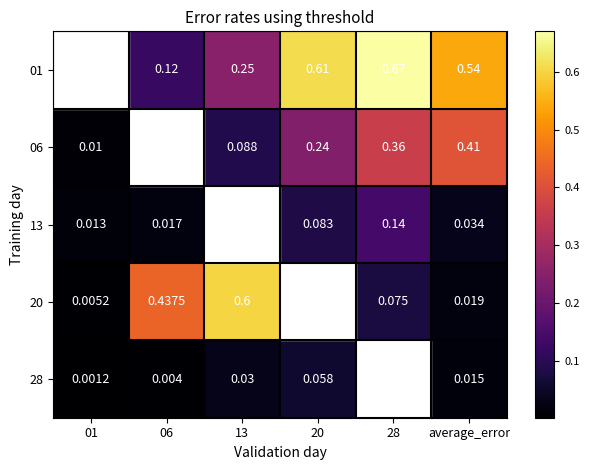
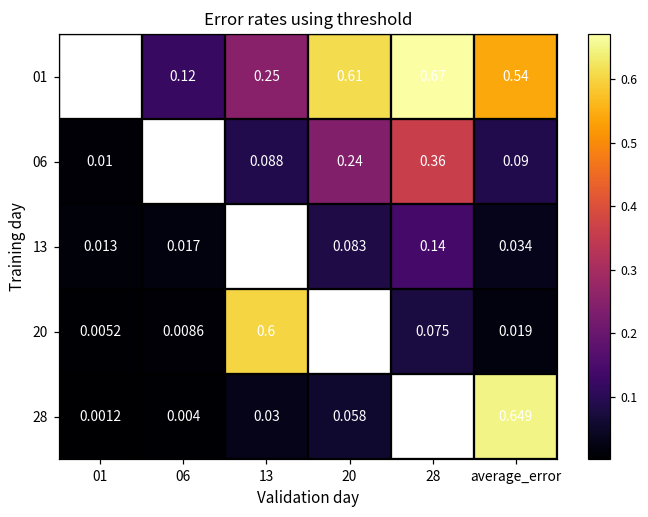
  {
    "01": {
      "06": 0.12,
      "13": 0.25,
      "20": 0.61,
      "28": 0.67,
      "average_error": 0.54
    },
    "06": {
      "01": 0.01,
      "13": 0.088,
      "20": 0.24,
      "28": 0.36,
-     "average_error": 0.41
+     "average_error": 0.09
    },
    "13": {
      "01": 0.013,
      "06": 0.017,
      "20": 0.083,
      "28": 0.14,
      "average_error": 0.034
    },
    "20": {
      "01": 0.0052,
-     "06": 0.4375,
+     "06": 0.0086,
      "13": 0.6,
      "28": 0.075,
      "average_error": 0.019
    },
    "28": {
      "01": 0.0012,
      "06": 0.004,
      "13": 0.03,
      "20": 0.058,
-     "average_error": 0.015
+     "average_error": 0.649
    }
  }
